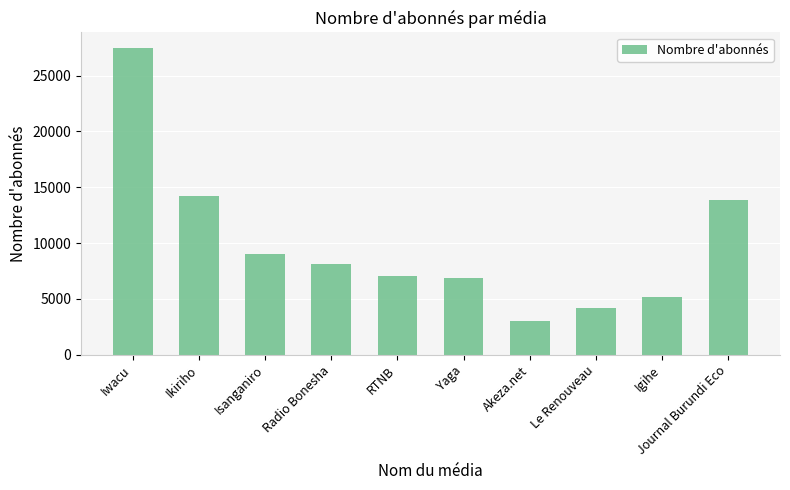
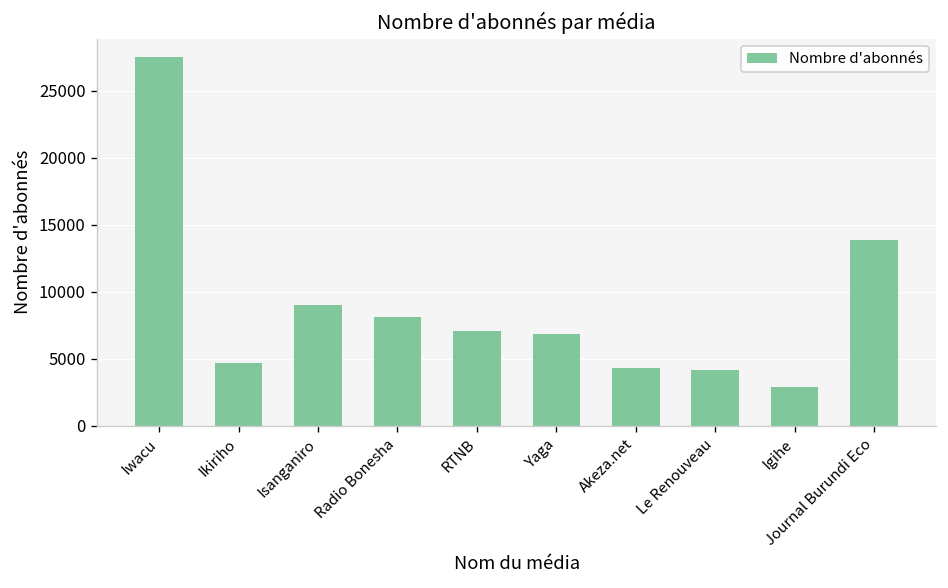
  {
    "Iwacu": 27500,
-   "Ikiriho": 14200,
+   "Ikiriho": 4600,
    "Isanganiro": 9000,
    "Radio Bonesha": 8100,
    "RTNB": 7000,
    "Yaga": 6900,
-   "Akeza.net": 3000,
+   "Akeza.net": 4300,
    "Le Renouveau": 4200,
-   "Igihe": 5100,
+   "Igihe": 2900,
    "Journal Burundi Eco": 13800
  }
